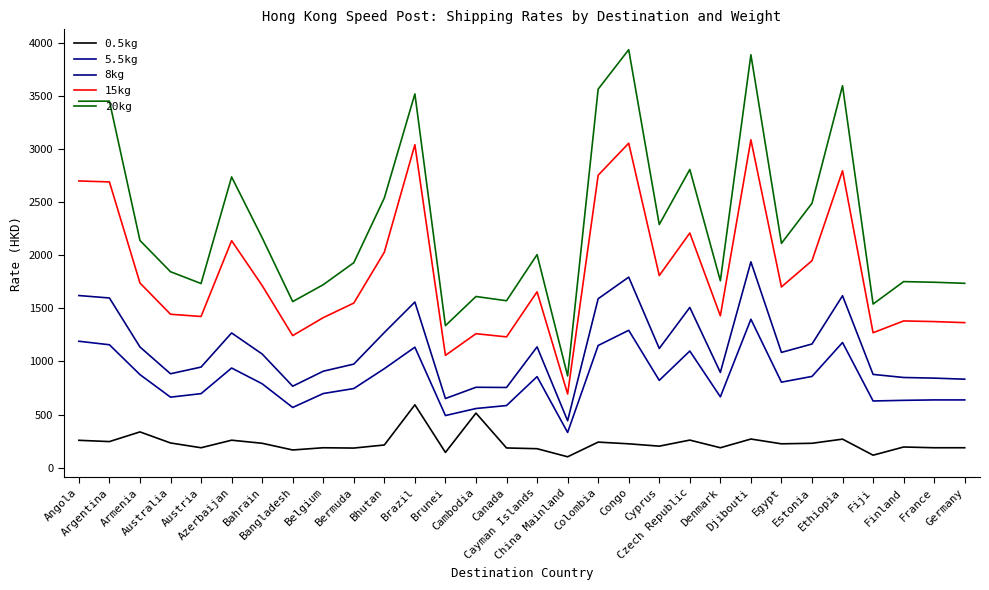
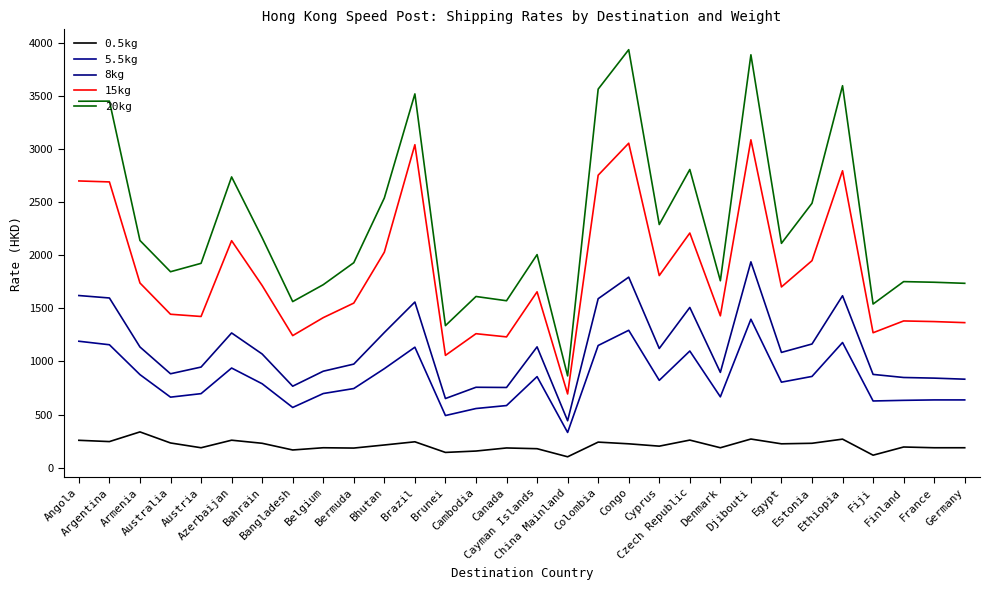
  {
    "0.5kg": {
      "Angola": 260,
      "Argentina": 250,
      "Armenia": 340,
      "Australia": 230,
      "Austria": 190,
      "Azerbaijan": 260,
      "Bahrain": 230,
      "Bangladesh": 170,
      "Belgium": 190,
      "Bermuda": 190,
      "Bhutan": 210,
-     "Brazil": 590,
+     "Brazil": 240,
      "Brunei": 140,
-     "Cambodia": 510,
+     "Cambodia": 160,
      "Canada": 190,
      "Cayman Islands": 180,
      "China Mainland": 100,
      "Colombia": 240,
      "Congo": 230,
      "Cyprus": 200,
      "Czech Republic": 260,
      "Denmark": 190,
      "Djibouti": 270,
      "Egypt": 230,
      "Estonia": 230,
      "Ethiopia": 270,
      "Fiji": 120,
      "Finland": 200,
      "France": 190,
      "Germany": 190
    },
    "15kg": {
      "Angola": 2700,
      "Argentina": 2690,
      "Armenia": 1740,
      "Australia": 1440,
      "Austria": 1420,
      "Azerbaijan": 2140,
      "Bahrain": 1710,
      "Bangladesh": 1240,
      "Belgium": 1410,
      "Bermuda": 1550,
      "Bhutan": 2030,
      "Brazil": 3040,
      "Brunei": 1060,
      "Cambodia": 1260,
      "Canada": 1230,
      "Cayman Islands": 1660,
      "China Mainland": 690,
      "Colombia": 2750,
      "Congo": 3050,
      "Cyprus": 1810,
      "Czech Republic": 2210,
      "Denmark": 1430,
      "Djibouti": 3090,
      "Egypt": 1700,
      "Estonia": 1950,
      "Ethiopia": 2790,
      "Fiji": 1270,
      "Finland": 1380,
      "France": 1380,
      "Germany": 1370
    },
    "20kg": {
      "Angola": 3450,
      "Argentina": 3450,
      "Armenia": 2140,
      "Australia": 1840,
-     "Austria": 1730,
+     "Austria": 1920,
      "Azerbaijan": 2740,
      "Bahrain": 2160,
      "Bangladesh": 1560,
      "Belgium": 1720,
      "Bermuda": 1930,
      "Bhutan": 2540,
      "Brazil": 3520,
      "Brunei": 1340,
      "Cambodia": 1610,
      "Canada": 1570,
      "Cayman Islands": 2010,
      "China Mainland": 860,
      "Colombia": 3560,
      "Congo": 3930,
      "Cyprus": 2290,
      "Czech Republic": 2810,
      "Denmark": 1760,
      "Djibouti": 3890,
      "Egypt": 2110,
      "Estonia": 2490,
      "Ethiopia": 3590,
      "Fiji": 1540,
      "Finland": 1750,
      "France": 1750,
      "Germany": 1740
    }
  }
